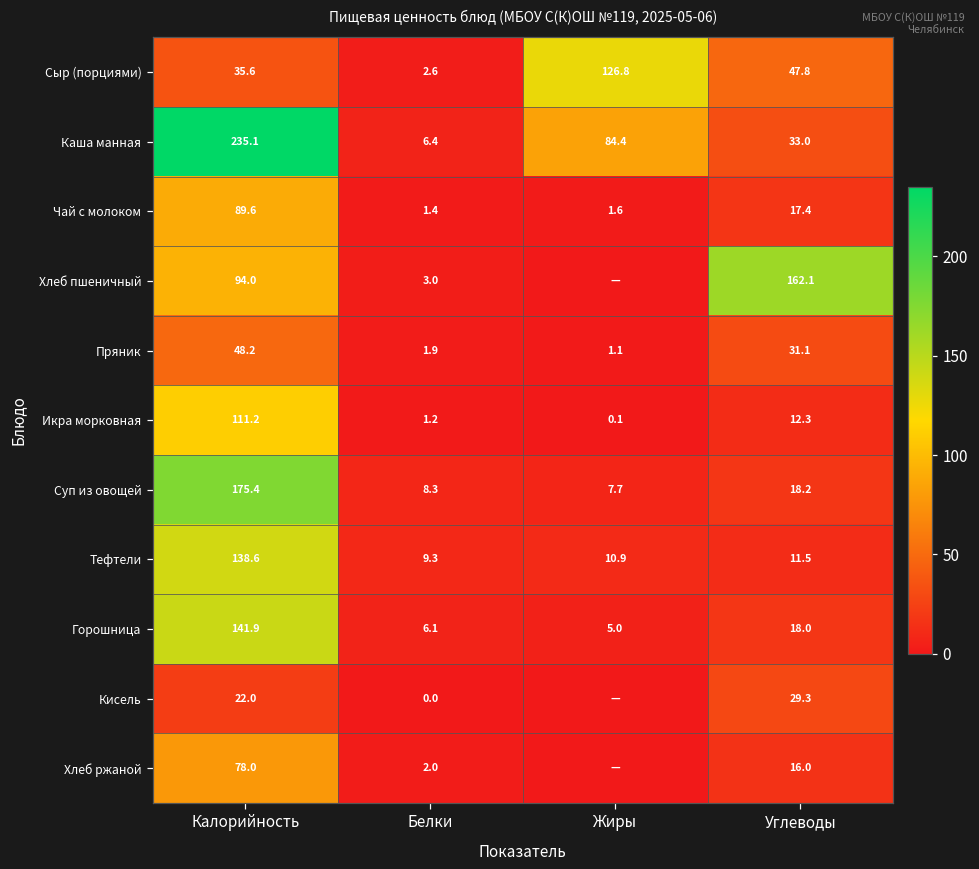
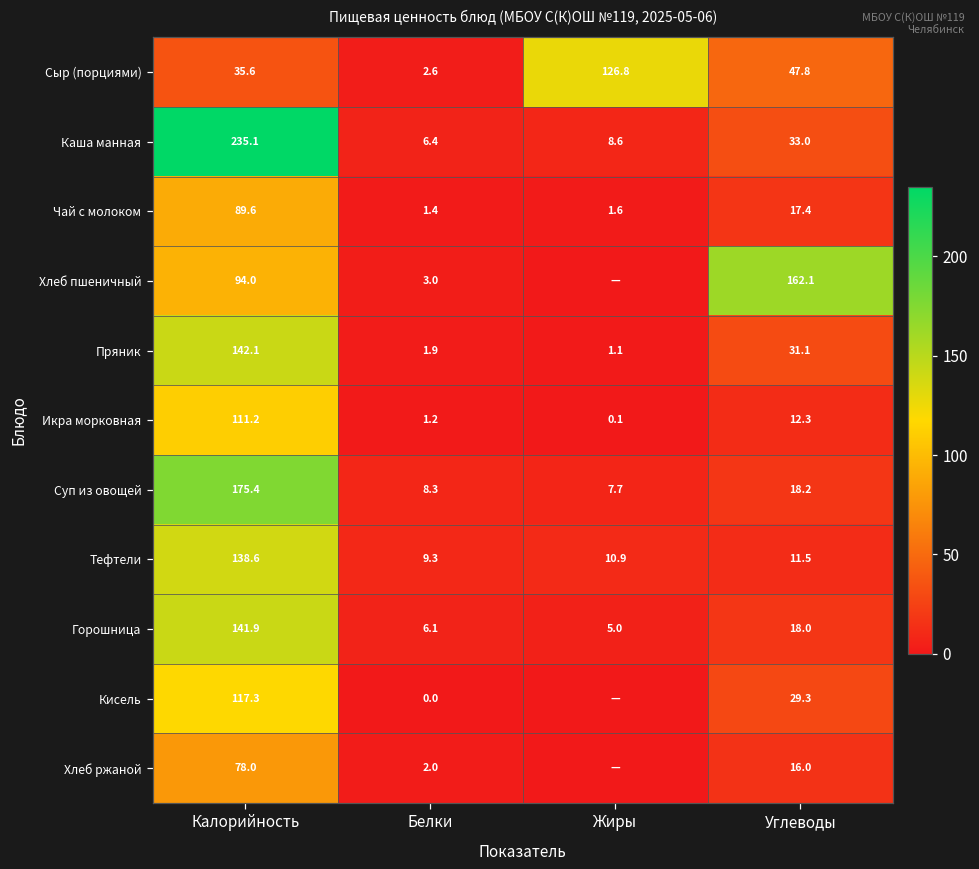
  {
    "Сыр (порциями)": {
      "Калорийность": 35.6,
      "Белки": 2.6,
      "Жиры": 126.8,
      "Углеводы": 47.8
    },
    "Каша манная": {
      "Калорийность": 235.1,
      "Белки": 6.4,
-     "Жиры": 84.4,
+     "Жиры": 8.6,
      "Углеводы": 33.0
    },
    "Чай с молоком": {
      "Калорийность": 89.6,
      "Белки": 1.4,
      "Жиры": 1.6,
      "Углеводы": 17.4
    },
    "Хлеб пшеничный": {
      "Калорийность": 94.0,
      "Белки": 3.0,
      "Углеводы": 162.1
    },
    "Пряник": {
-     "Калорийность": 48.2,
+     "Калорийность": 142.1,
      "Белки": 1.9,
      "Жиры": 1.1,
      "Углеводы": 31.1
    },
    "Икра морковная": {
      "Калорийность": 111.2,
      "Белки": 1.2,
      "Жиры": 0.1,
      "Углеводы": 12.3
    },
    "Суп из овощей": {
      "Калорийность": 175.4,
      "Белки": 8.3,
      "Жиры": 7.7,
      "Углеводы": 18.2
    },
    "Тефтели": {
      "Калорийность": 138.6,
      "Белки": 9.3,
      "Жиры": 10.9,
      "Углеводы": 11.5
    },
    "Горошница": {
      "Калорийность": 141.9,
      "Белки": 6.1,
      "Жиры": 5.0,
      "Углеводы": 18.0
    },
    "Кисель": {
-     "Калорийность": 22.0,
+     "Калорийность": 117.3,
      "Белки": 0.0,
      "Углеводы": 29.3
    },
    "Хлеб ржаной": {
      "Калорийность": 78.0,
      "Белки": 2.0,
      "Углеводы": 16.0
    }
  }
